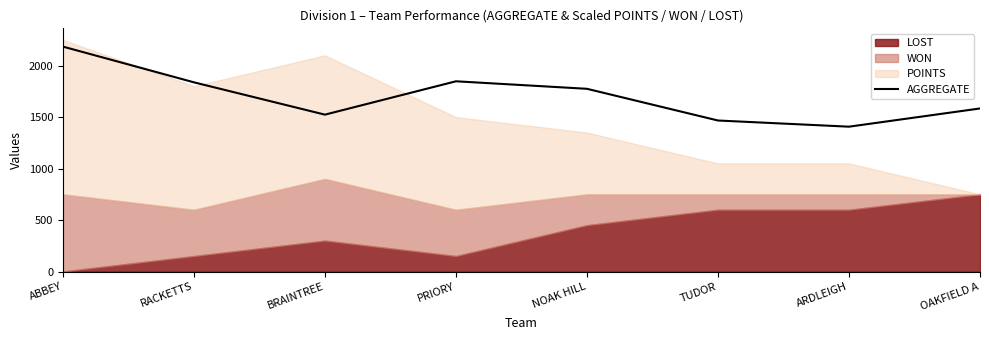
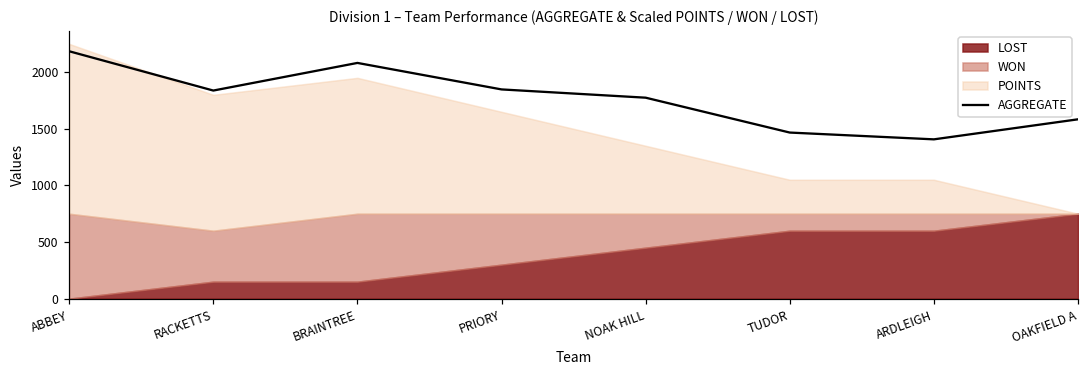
  {
    "AGGREGATE": {
      "ABBEY": 2190,
      "RACKETTS": 1840,
-     "BRAINTREE": 1520,
+     "BRAINTREE": 2080,
      "PRIORY": 1850,
      "NOAK HILL": 1780,
      "TUDOR": 1470,
      "ARDLEIGH": 1410,
      "OAKFIELD A": 1580
    },
    "LOST": {
      "ABBEY": 0,
      "RACKETTS": 150,
-     "BRAINTREE": 300,
-     "PRIORY": 150,
+     "BRAINTREE": 150,
+     "PRIORY": 300,
      "NOAK HILL": 450,
      "TUDOR": 600,
      "ARDLEIGH": 600
    },
    "WON": {
      "ABBEY": 750,
      "RACKETTS": 450,
      "BRAINTREE": 600,
      "PRIORY": 450,
      "NOAK HILL": 300,
      "TUDOR": 150,
      "ARDLEIGH": 150
    },
    "POINTS": {
      "ABBEY": 1500,
      "RACKETTS": 1200,
      "BRAINTREE": 1200,
      "PRIORY": 900,
      "NOAK HILL": 600,
      "TUDOR": 300,
      "ARDLEIGH": 300
    }
  }
